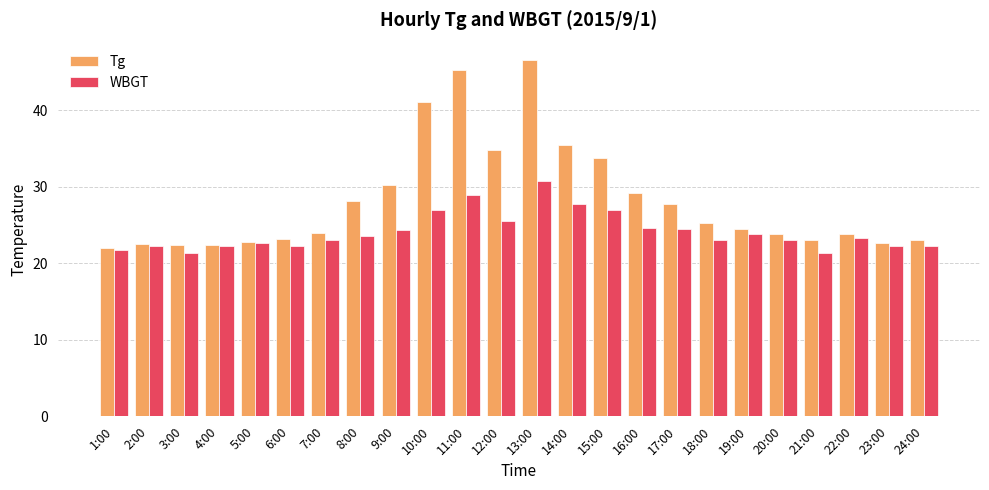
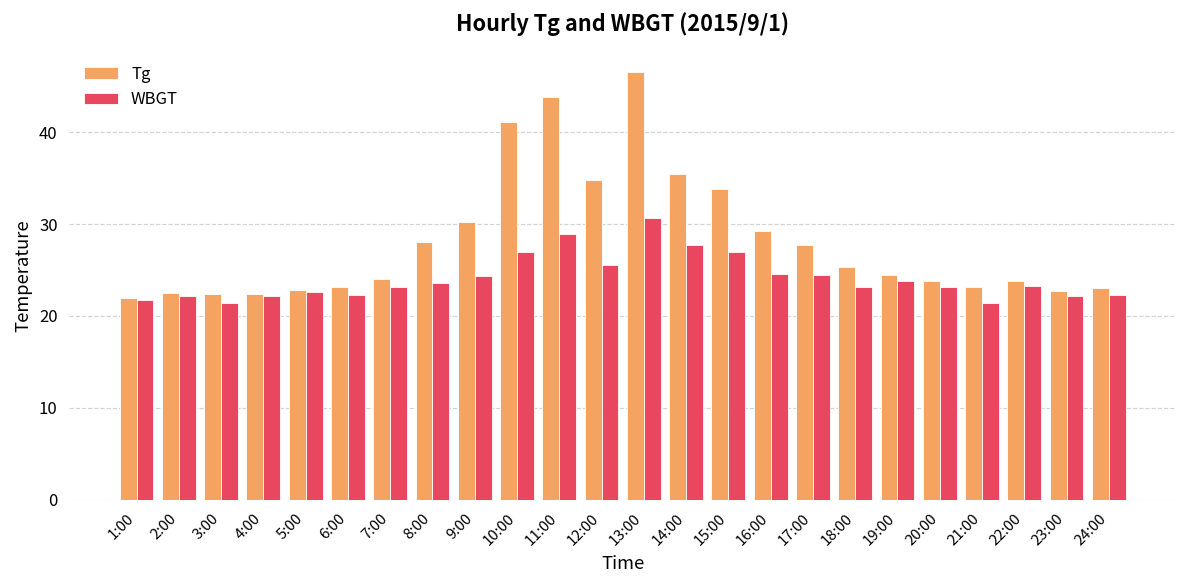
  {
    "Tg": {
      "1:00": 22,
      "2:00": 23,
      "3:00": 22,
      "4:00": 22,
      "5:00": 23,
      "6:00": 23,
      "7:00": 24,
      "8:00": 28,
      "9:00": 30,
      "10:00": 41,
-     "11:00": 45,
+     "11:00": 44,
      "12:00": 35,
      "13:00": 47,
      "14:00": 36,
      "15:00": 34,
      "16:00": 29,
      "17:00": 28,
      "18:00": 25,
      "19:00": 25,
      "20:00": 24,
      "21:00": 23,
      "22:00": 24,
      "23:00": 23,
      "24:00": 23
    },
    "WBGT": {
      "1:00": 22,
      "2:00": 22,
      "3:00": 21,
      "4:00": 22,
      "5:00": 23,
      "6:00": 22,
      "7:00": 23,
      "8:00": 24,
      "9:00": 24,
      "10:00": 27,
      "11:00": 29,
      "12:00": 26,
      "13:00": 31,
      "14:00": 28,
      "15:00": 27,
      "16:00": 25,
      "17:00": 25,
      "18:00": 23,
      "19:00": 24,
      "20:00": 23,
      "21:00": 21,
      "22:00": 23,
      "23:00": 22,
      "24:00": 22
    }
  }
